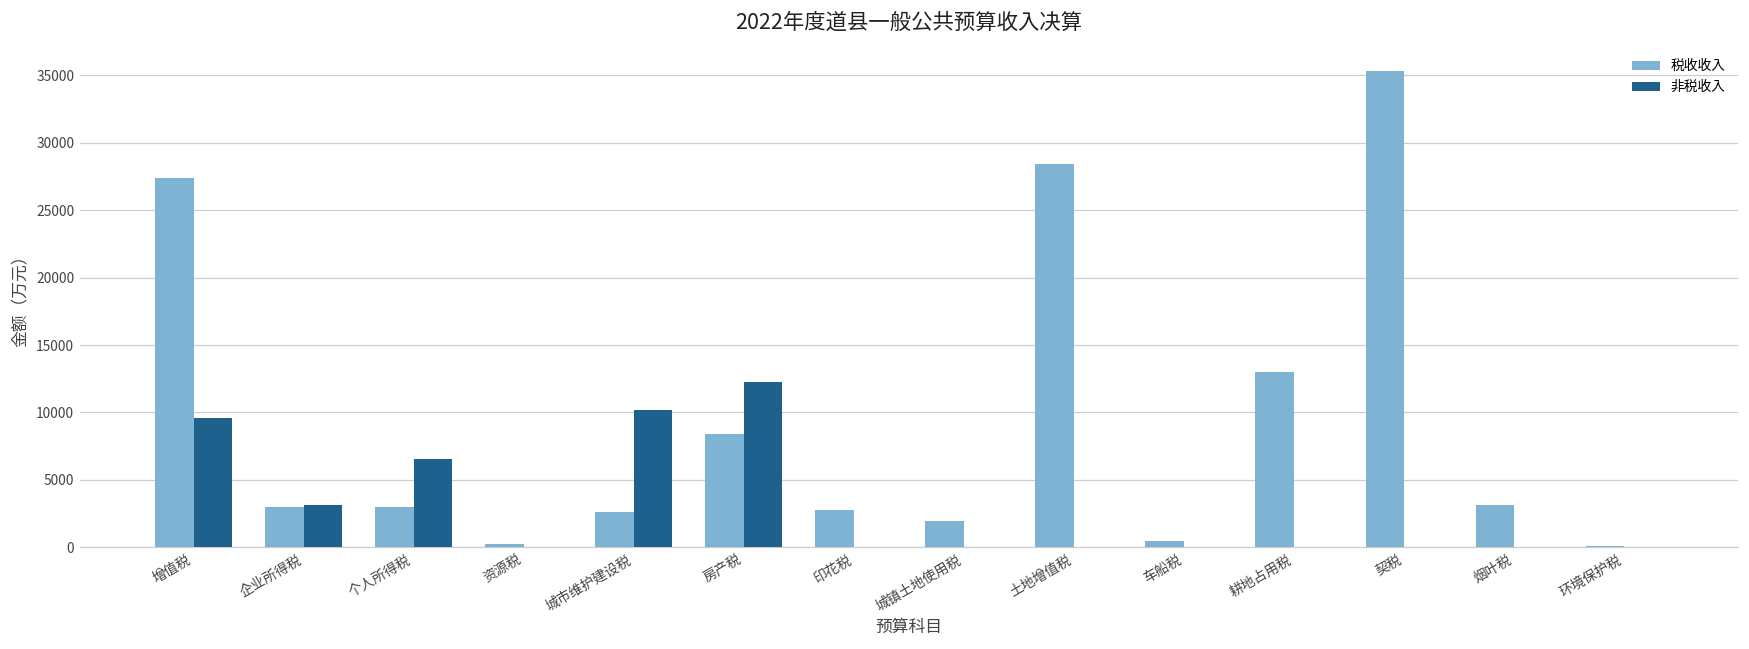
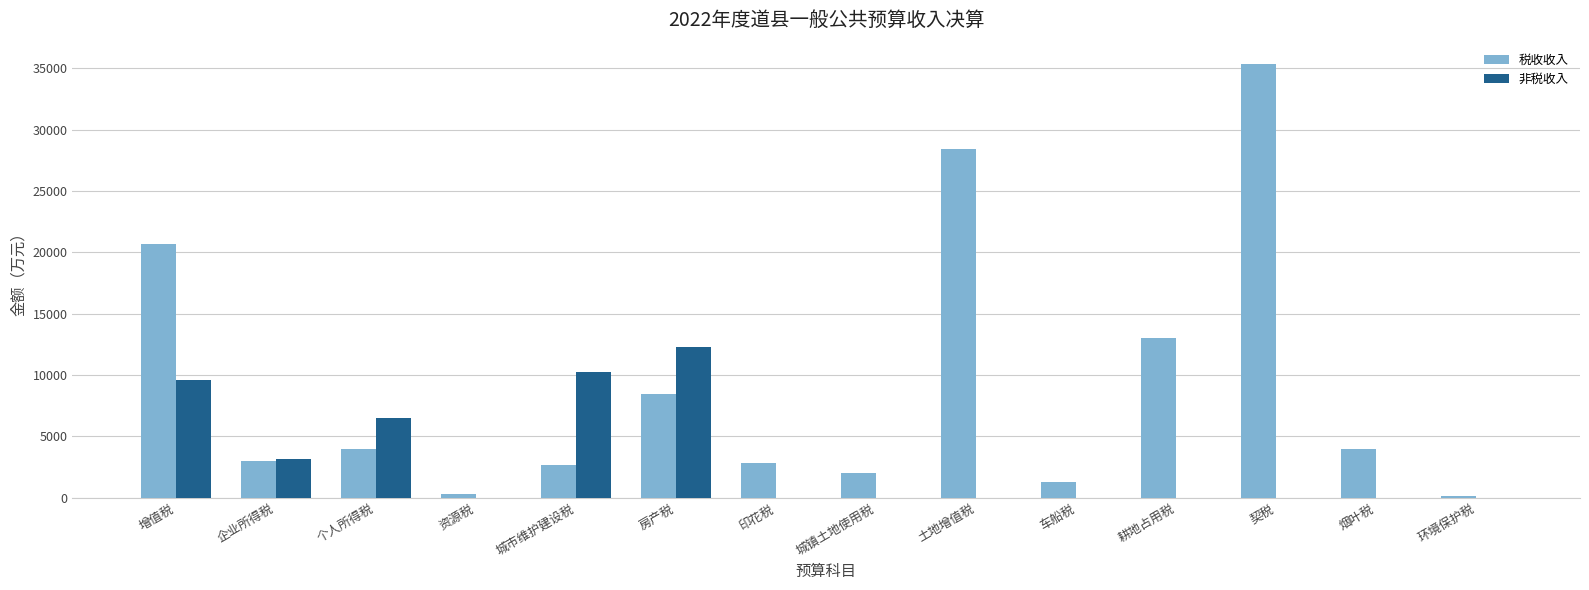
  {
    "税收收入": {
-     "增值税": 27400,
+     "增值税": 20700,
      "企业所得税": 3000,
-     "个人所得税": 3000,
+     "个人所得税": 4000,
      "资源税": 300,
      "城市维护建设税": 2600,
      "房产税": 8400,
      "印花税": 2800,
      "城镇土地使用税": 2000,
      "土地增值税": 28400,
-     "车船税": 500,
+     "车船税": 1200,
      "耕地占用税": 13000,
      "契税": 35300,
-     "烟叶税": 3100
+     "烟叶税": 3900
    },
    "非税收入": {
      "增值税": 9600,
      "企业所得税": 3100,
      "个人所得税": 6500,
      "资源税": 0,
      "城市维护建设税": 10200,
      "房产税": 12300,
      "印花税": 0,
      "城镇土地使用税": 0,
      "土地增值税": 0,
      "车船税": 0,
      "耕地占用税": 0,
      "契税": 0,
      "烟叶税": 0,
      "环境保护税": 0
    }
  }
